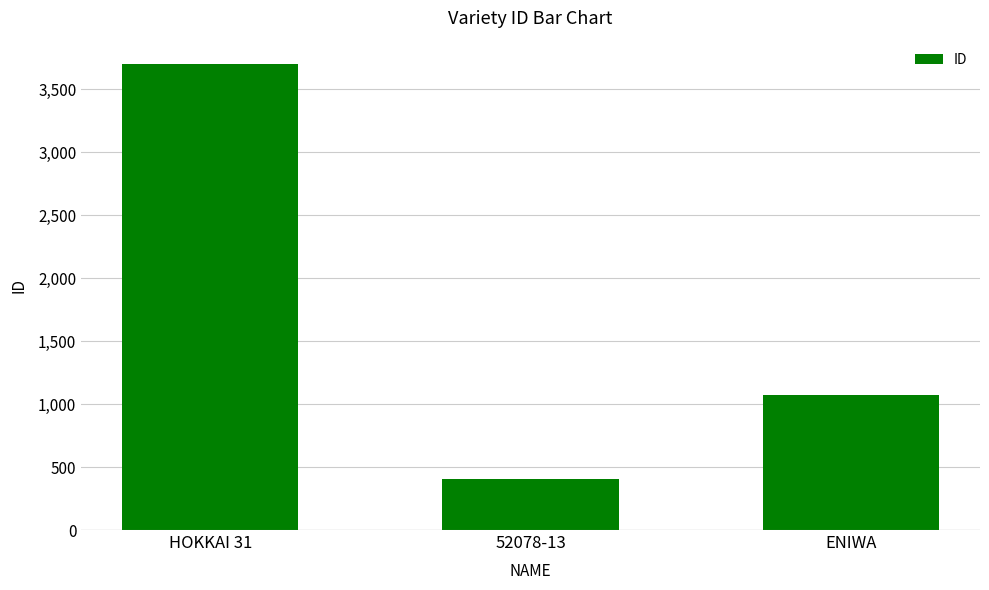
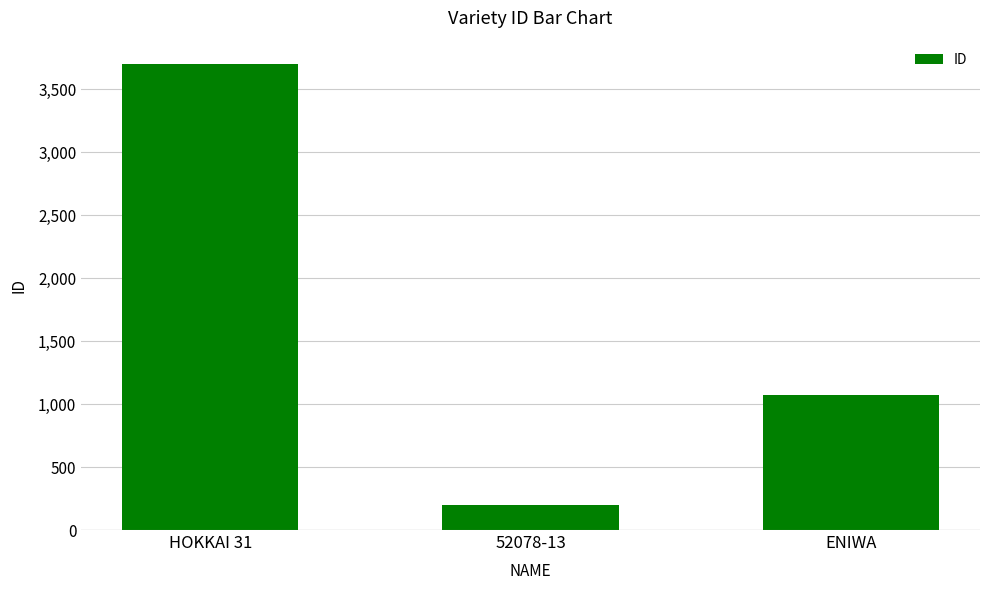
  {
    "HOKKAI 31": "3,700",
-   "52078-13": "410",
+   "52078-13": "200",
    "ENIWA": "1,070"
  }
